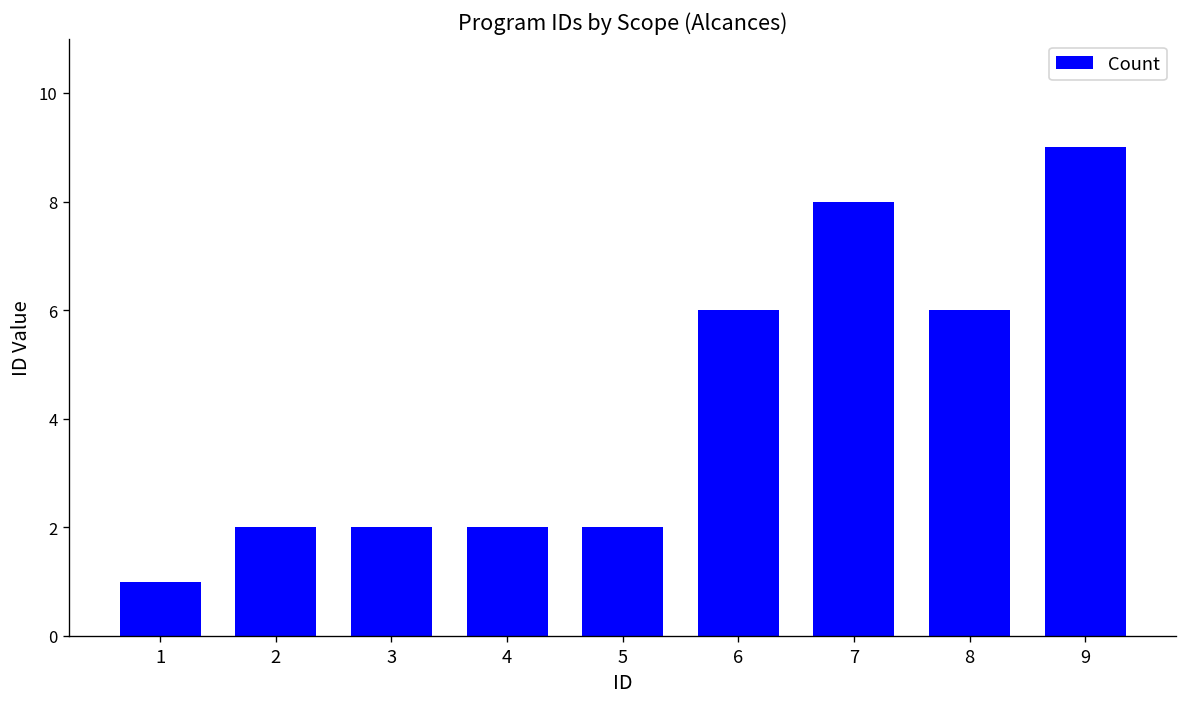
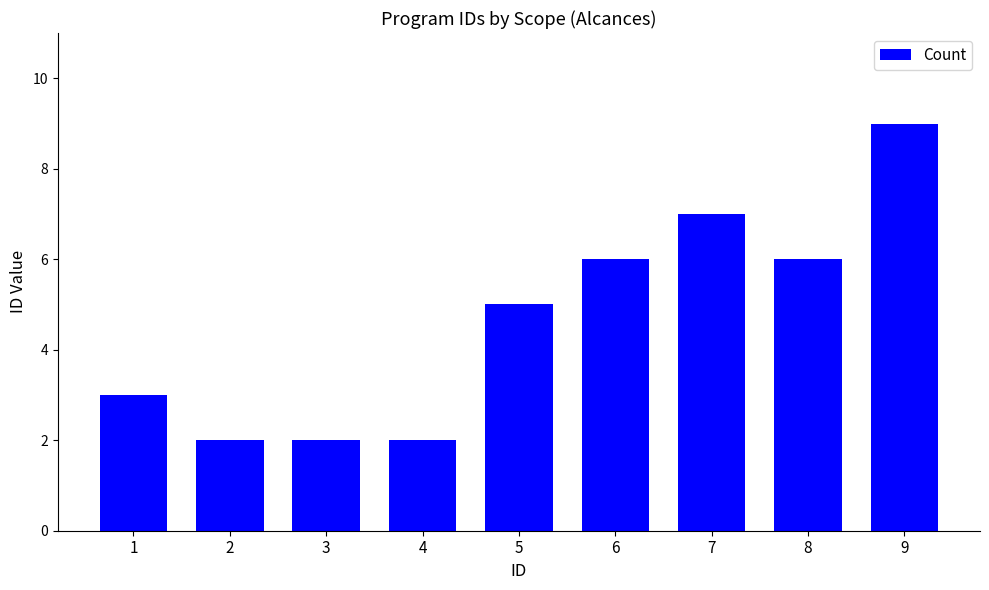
  {
-   "1": 1,
+   "1": 3,
    "2": 2,
    "3": 2,
    "4": 2,
-   "5": 2,
+   "5": 5,
    "6": 6,
-   "7": 8,
+   "7": 7,
    "8": 6,
    "9": 9
  }
